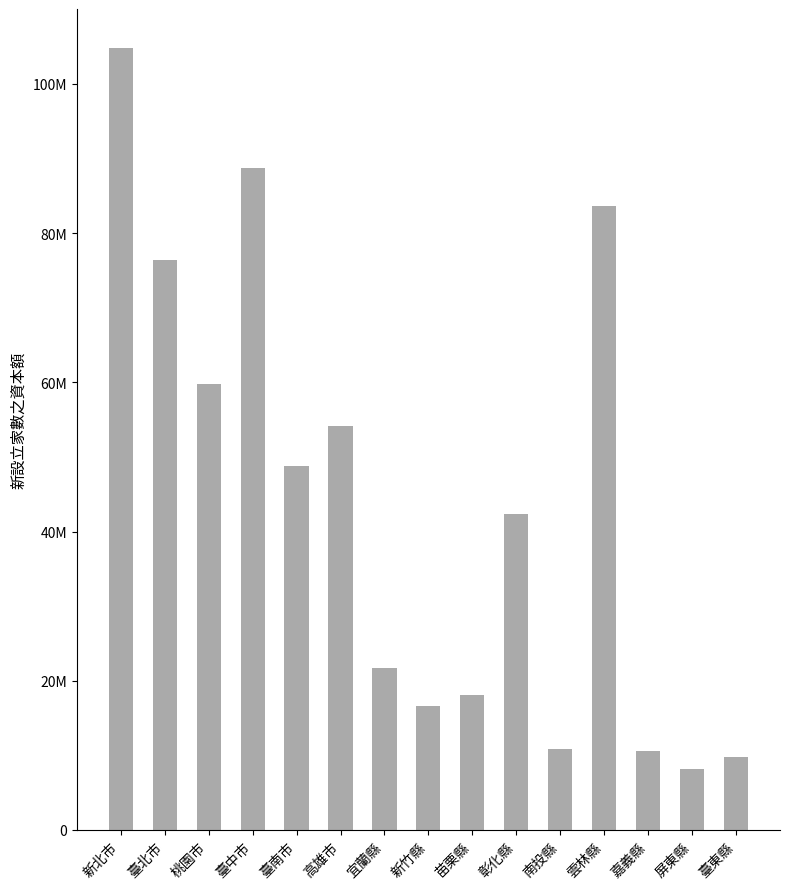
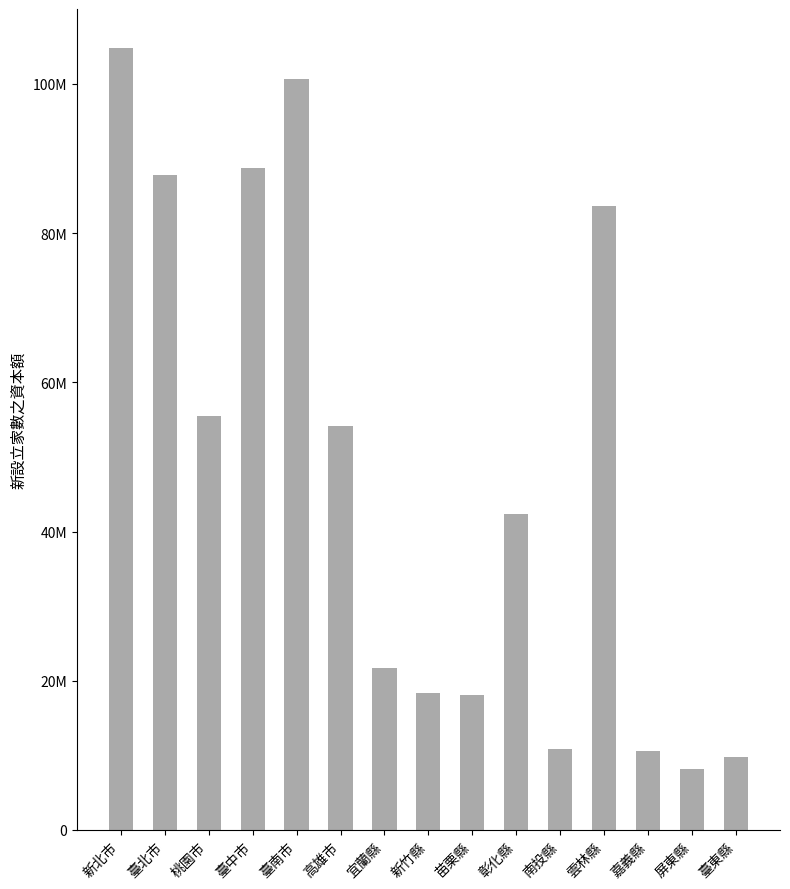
  {
    "新北市": 105000000,
-   "臺北市": 76000000,
-   "桃園市": 60000000,
+   "臺北市": 88000000,
+   "桃園市": 55000000,
    "臺中市": 89000000,
-   "臺南市": 49000000,
+   "臺南市": 101000000,
    "高雄市": 54000000,
    "宜蘭縣": 22000000,
-   "新竹縣": 17000000,
+   "新竹縣": 18000000,
    "苗栗縣": 18000000,
    "彰化縣": 42000000,
    "南投縣": 11000000,
    "雲林縣": 84000000,
    "嘉義縣": 11000000,
    "屏東縣": 8000000,
    "臺東縣": 10000000
  }
